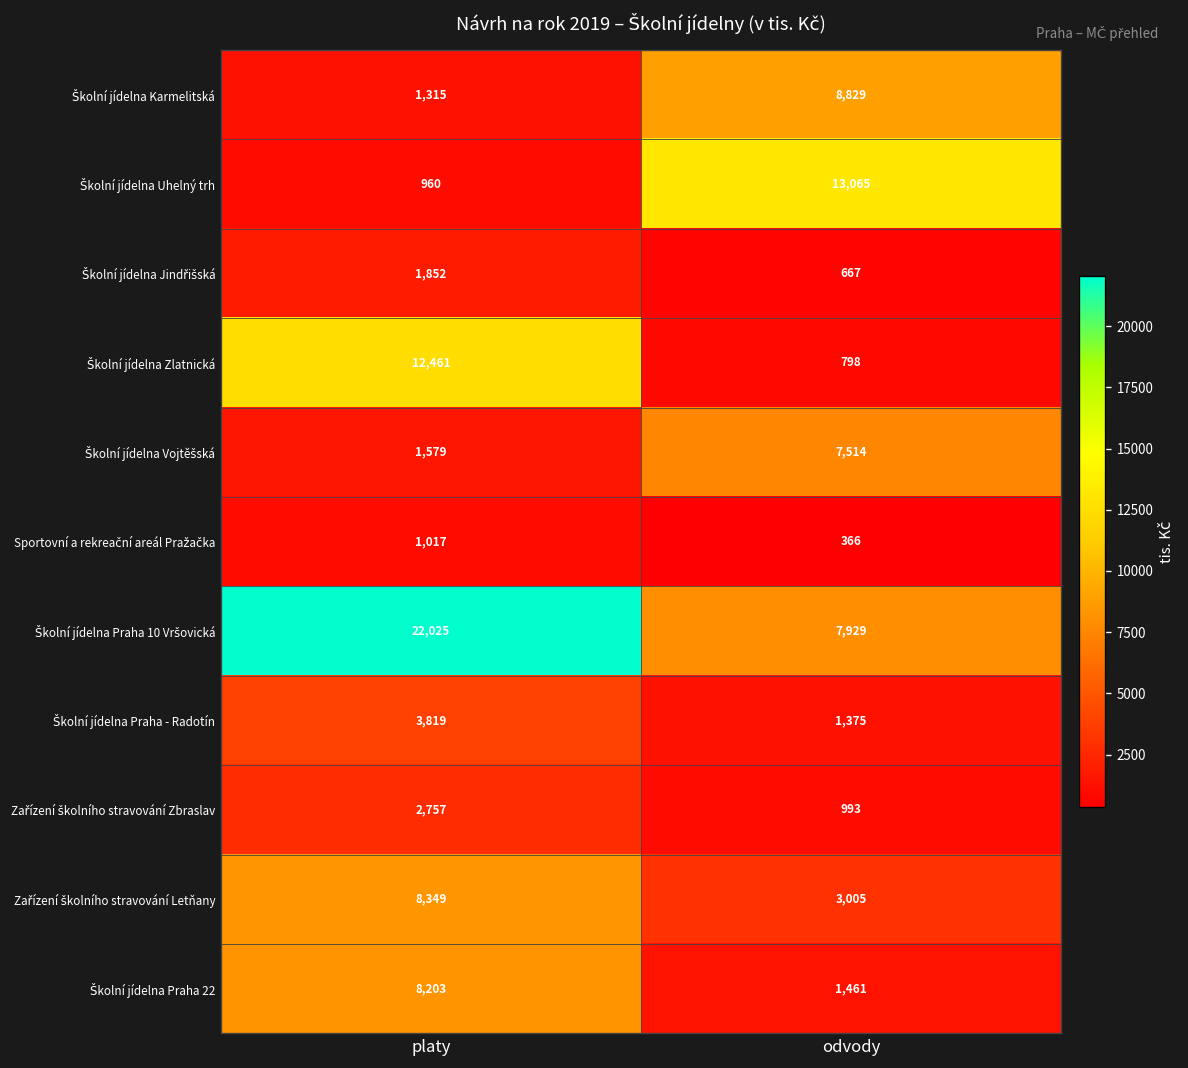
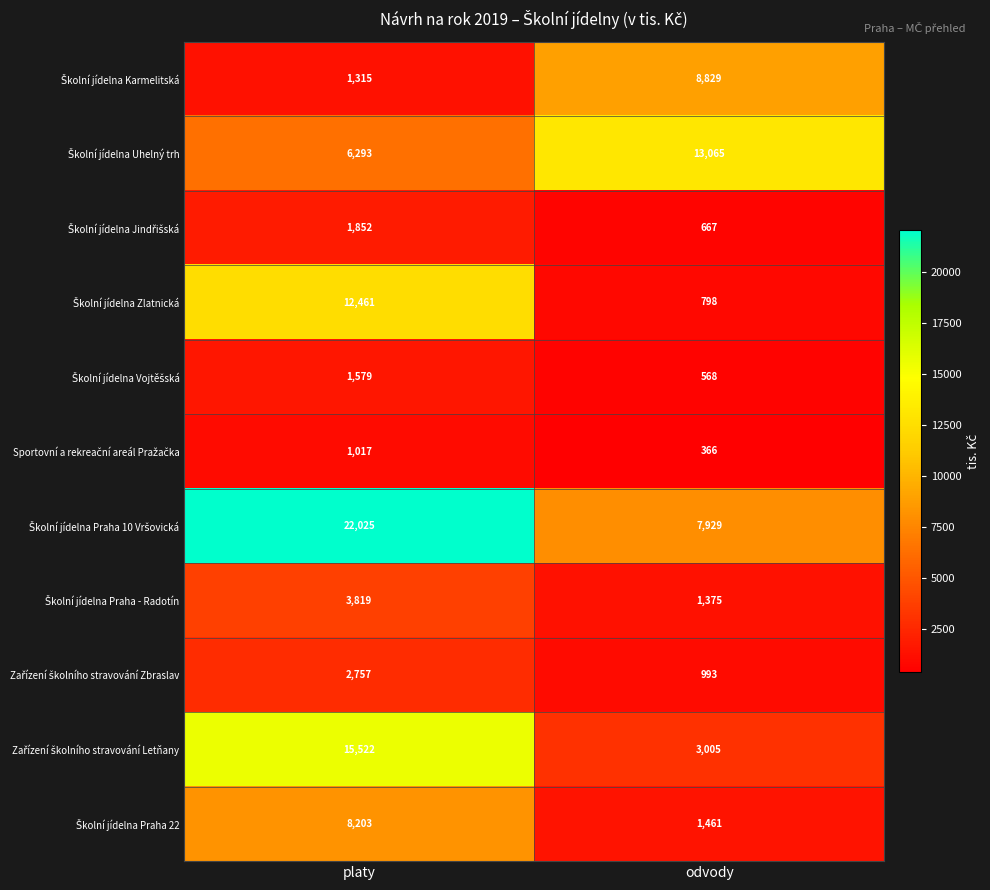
  {
    "Školní jídelna Karmelitská": {
      "platy": "1,315",
      "odvody": "8,829"
    },
    "Školní jídelna Uhelný trh": {
-     "platy": "960",
+     "platy": "6,293",
      "odvody": "13,065"
    },
    "Školní jídelna Jindřišská": {
      "platy": "1,852",
      "odvody": "667"
    },
    "Školní jídelna Zlatnická": {
      "platy": "12,461",
      "odvody": "798"
    },
    "Školní jídelna Vojtěšská": {
      "platy": "1,579",
-     "odvody": "7,514"
+     "odvody": "568"
    },
    "Sportovní a rekreační areál Pražačka": {
      "platy": "1,017",
      "odvody": "366"
    },
    "Školní jídelna Praha 10 Vršovická": {
      "platy": "22,025",
      "odvody": "7,929"
    },
    "Školní jídelna Praha - Radotín": {
      "platy": "3,819",
      "odvody": "1,375"
    },
    "Zařízení školního stravování Zbraslav": {
      "platy": "2,757",
      "odvody": "993"
    },
    "Zařízení školního stravování Letňany": {
-     "platy": "8,349",
+     "platy": "15,522",
      "odvody": "3,005"
    },
    "Školní jídelna Praha 22": {
      "platy": "8,203",
      "odvody": "1,461"
    }
  }
